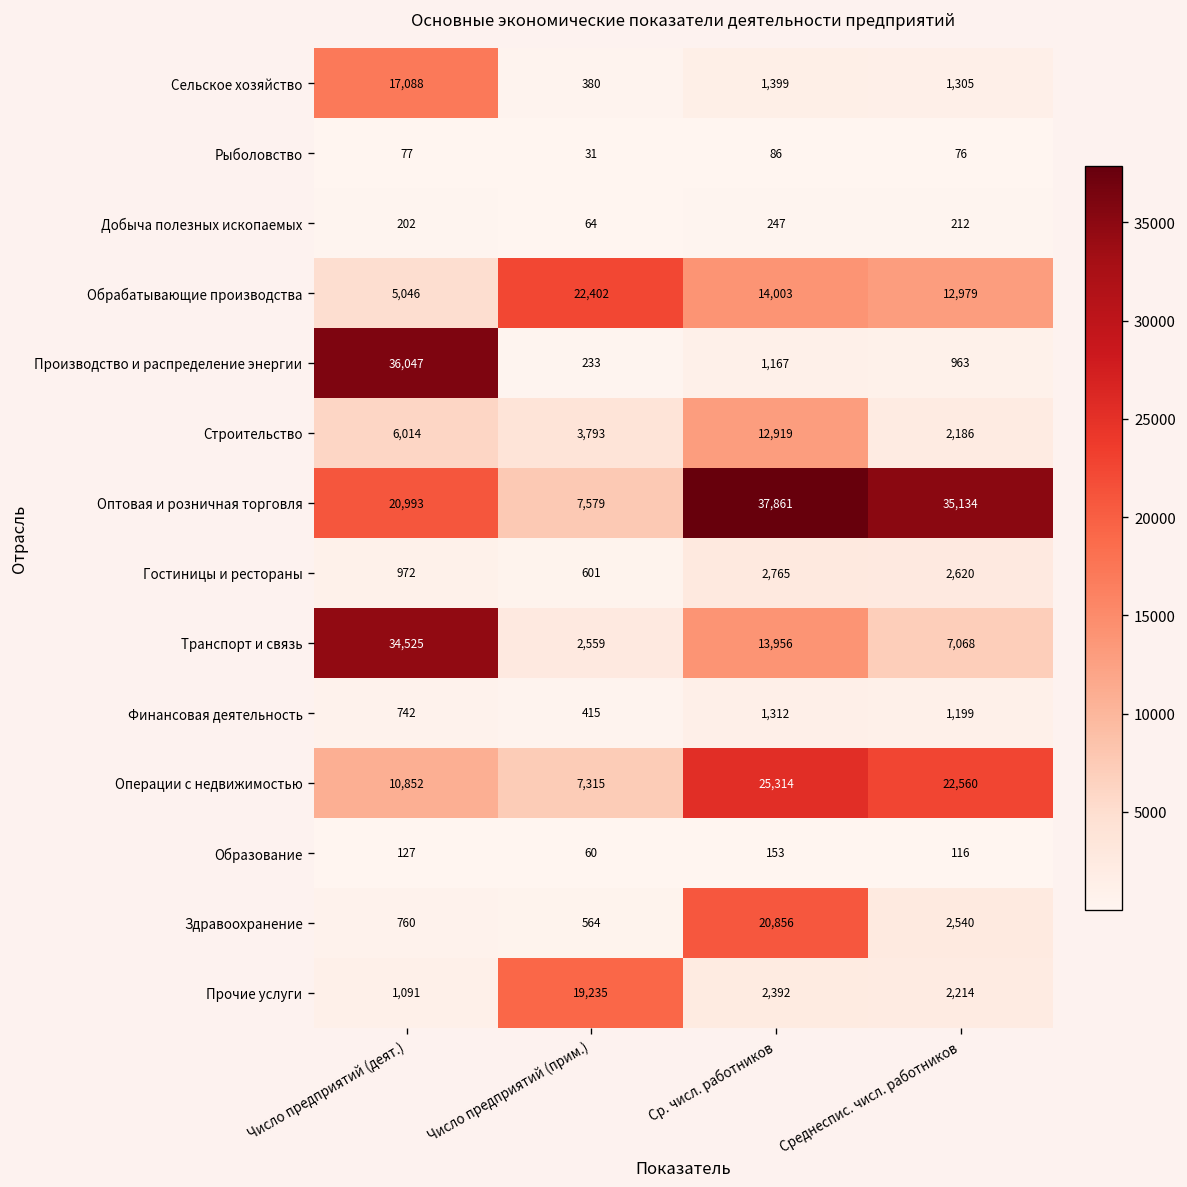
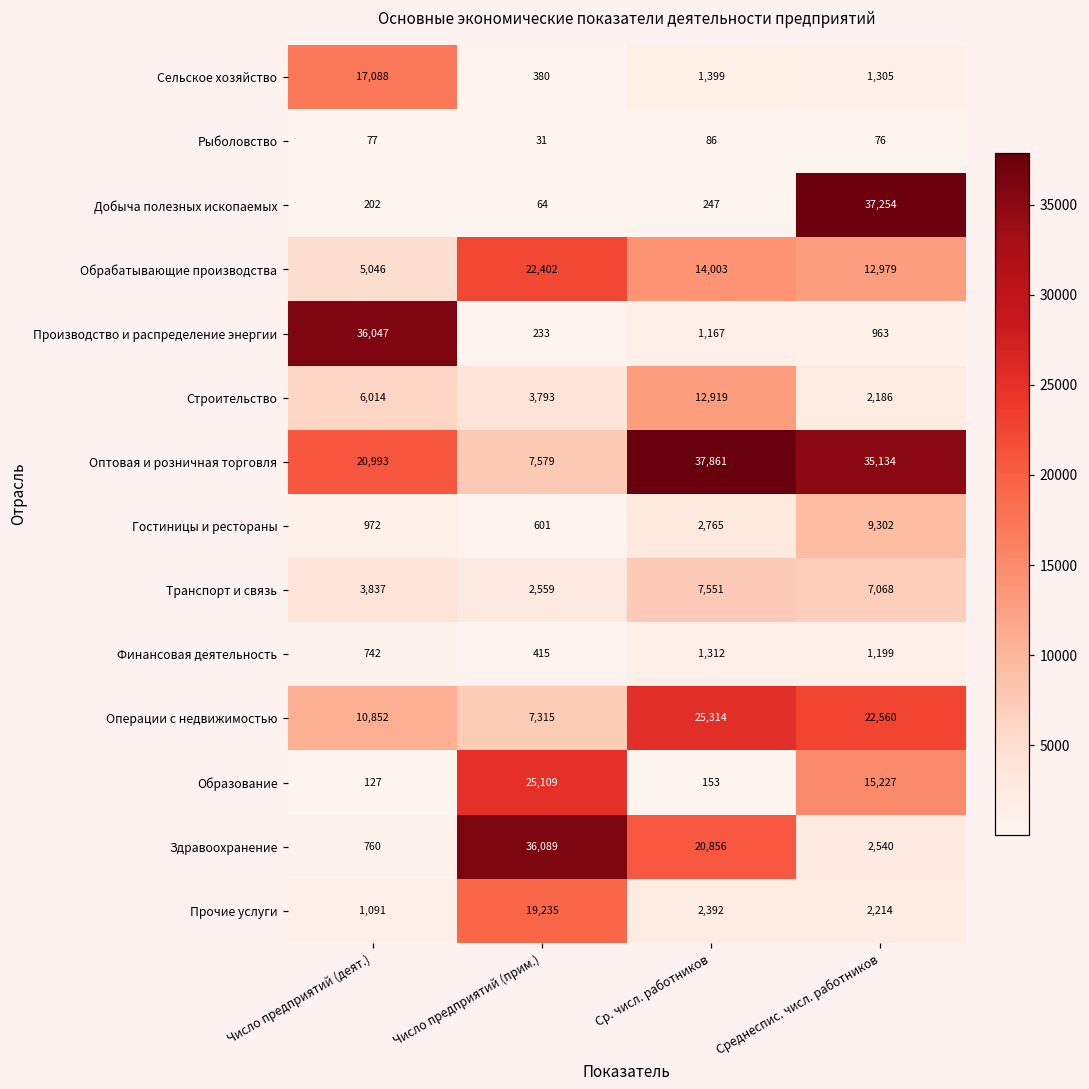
  {
    "Сельское хозяйство": {
      "Число предприятий (деят.)": "17,088",
      "Число предприятий (прим.)": "380",
      "Ср. числ. работников": "1,399",
      "Среднеспис. числ. работников": "1,305"
    },
    "Рыболовство": {
      "Число предприятий (деят.)": "77",
      "Число предприятий (прим.)": "31",
      "Ср. числ. работников": "86",
      "Среднеспис. числ. работников": "76"
    },
    "Добыча полезных ископаемых": {
      "Число предприятий (деят.)": "202",
      "Число предприятий (прим.)": "64",
      "Ср. числ. работников": "247",
-     "Среднеспис. числ. работников": "212"
+     "Среднеспис. числ. работников": "37,254"
    },
    "Обрабатывающие производства": {
      "Число предприятий (деят.)": "5,046",
      "Число предприятий (прим.)": "22,402",
      "Ср. числ. работников": "14,003",
      "Среднеспис. числ. работников": "12,979"
    },
    "Производство и распределение энергии": {
      "Число предприятий (деят.)": "36,047",
      "Число предприятий (прим.)": "233",
      "Ср. числ. работников": "1,167",
      "Среднеспис. числ. работников": "963"
    },
    "Строительство": {
      "Число предприятий (деят.)": "6,014",
      "Число предприятий (прим.)": "3,793",
      "Ср. числ. работников": "12,919",
      "Среднеспис. числ. работников": "2,186"
    },
    "Оптовая и розничная торговля": {
      "Число предприятий (деят.)": "20,993",
      "Число предприятий (прим.)": "7,579",
      "Ср. числ. работников": "37,861",
      "Среднеспис. числ. работников": "35,134"
    },
    "Гостиницы и рестораны": {
      "Число предприятий (деят.)": "972",
      "Число предприятий (прим.)": "601",
      "Ср. числ. работников": "2,765",
-     "Среднеспис. числ. работников": "2,620"
+     "Среднеспис. числ. работников": "9,302"
    },
    "Транспорт и связь": {
-     "Число предприятий (деят.)": "34,525",
+     "Число предприятий (деят.)": "3,837",
      "Число предприятий (прим.)": "2,559",
-     "Ср. числ. работников": "13,956",
+     "Ср. числ. работников": "7,551",
      "Среднеспис. числ. работников": "7,068"
    },
    "Финансовая деятельность": {
      "Число предприятий (деят.)": "742",
      "Число предприятий (прим.)": "415",
      "Ср. числ. работников": "1,312",
      "Среднеспис. числ. работников": "1,199"
    },
    "Операции с недвижимостью": {
      "Число предприятий (деят.)": "10,852",
      "Число предприятий (прим.)": "7,315",
      "Ср. числ. работников": "25,314",
      "Среднеспис. числ. работников": "22,560"
    },
    "Образование": {
      "Число предприятий (деят.)": "127",
-     "Число предприятий (прим.)": "60",
+     "Число предприятий (прим.)": "25,109",
      "Ср. числ. работников": "153",
-     "Среднеспис. числ. работников": "116"
+     "Среднеспис. числ. работников": "15,227"
    },
    "Здравоохранение": {
      "Число предприятий (деят.)": "760",
-     "Число предприятий (прим.)": "564",
+     "Число предприятий (прим.)": "36,089",
      "Ср. числ. работников": "20,856",
      "Среднеспис. числ. работников": "2,540"
    },
    "Прочие услуги": {
      "Число предприятий (деят.)": "1,091",
      "Число предприятий (прим.)": "19,235",
      "Ср. числ. работников": "2,392",
      "Среднеспис. числ. работников": "2,214"
    }
  }
